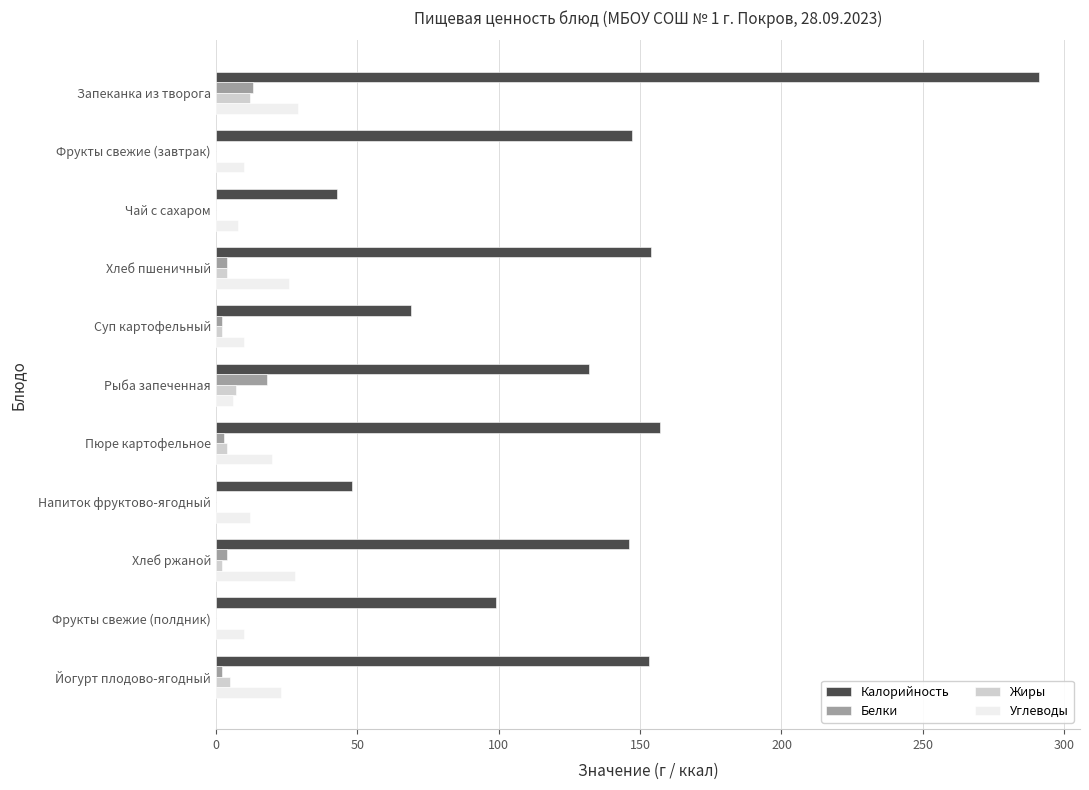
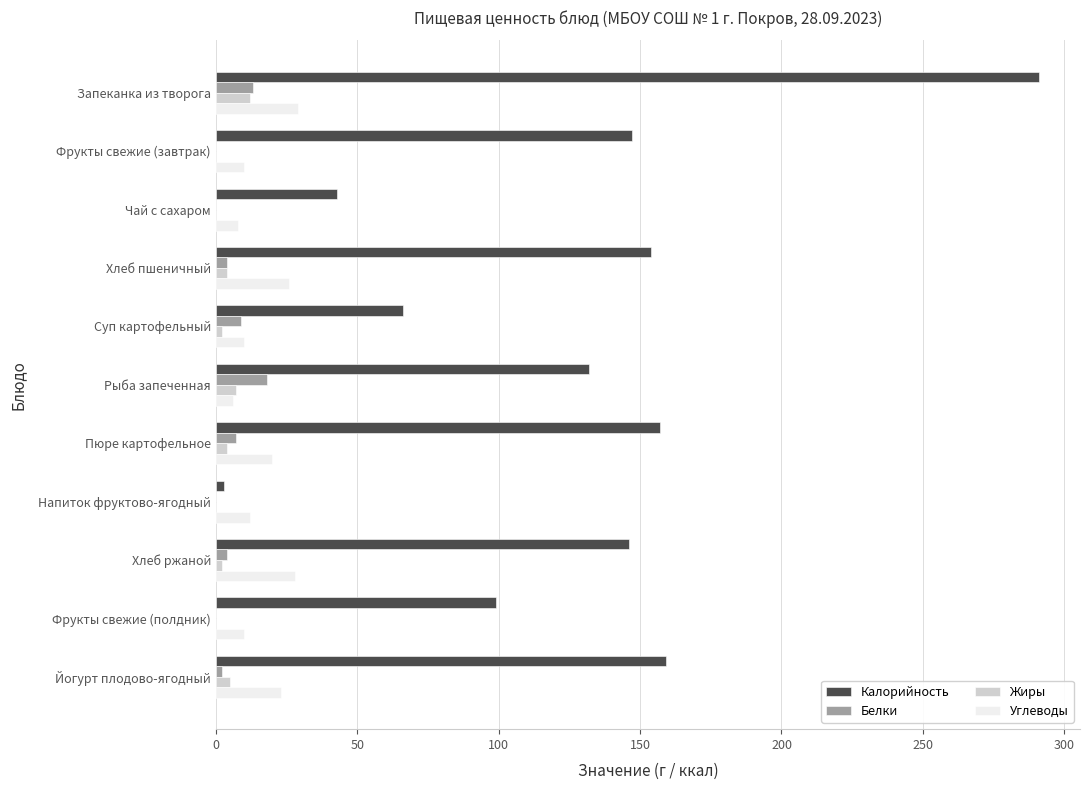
  {
    "Калорийность": {
      "Запеканка из творога": 291,
      "Фрукты свежие (завтрак)": 147,
      "Чай с сахаром": 43,
      "Хлеб пшеничный": 154,
-     "Суп картофельный": 69,
+     "Суп картофельный": 66,
      "Рыба запеченная": 132,
      "Пюре картофельное": 157,
-     "Напиток фруктово-ягодный": 48,
+     "Напиток фруктово-ягодный": 3,
      "Хлеб ржаной": 146,
      "Фрукты свежие (полдник)": 99,
-     "Йогурт плодово-ягодный": 153
+     "Йогурт плодово-ягодный": 159
    },
    "Белки": {
      "Запеканка из творога": 13,
      "Фрукты свежие (завтрак)": 0,
      "Чай с сахаром": 0,
      "Хлеб пшеничный": 4,
-     "Суп картофельный": 2,
+     "Суп картофельный": 9,
      "Рыба запеченная": 18,
-     "Пюре картофельное": 3,
+     "Пюре картофельное": 7,
      "Напиток фруктово-ягодный": 0,
      "Хлеб ржаной": 4,
      "Фрукты свежие (полдник)": 0,
      "Йогурт плодово-ягодный": 2
    }
  }
